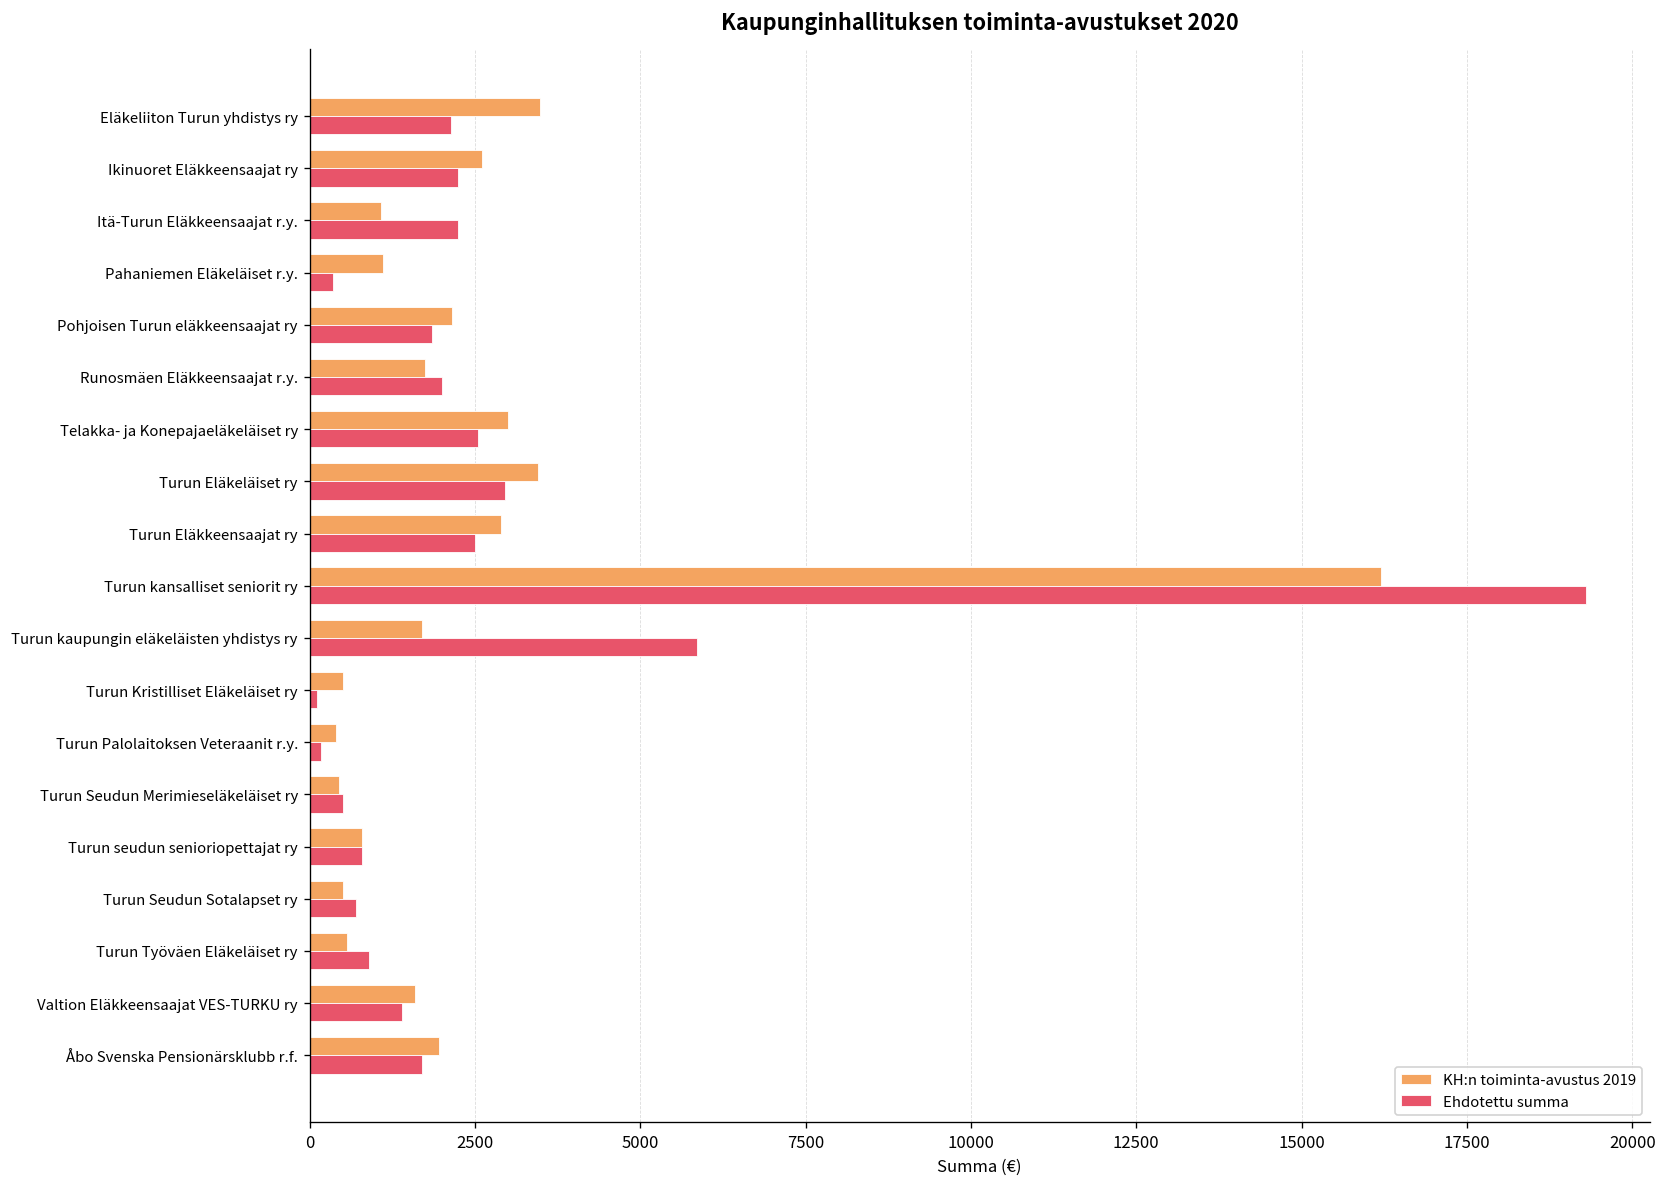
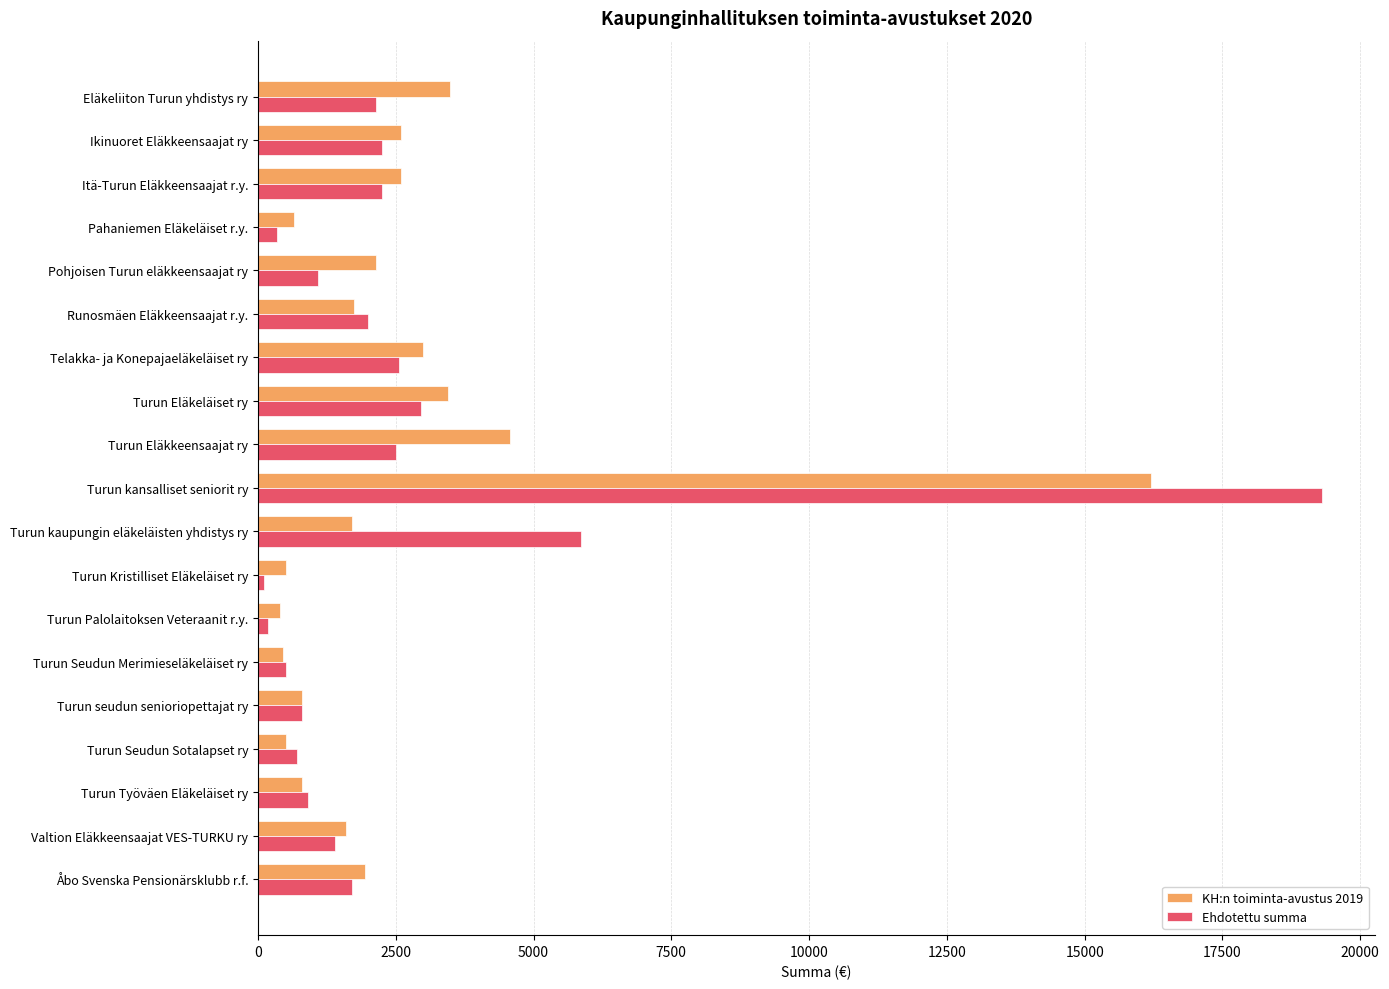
  {
    "KH:n toiminta-avustus 2019": {
      "Eläkeliiton Turun yhdistys ry": 3500,
      "Ikinuoret Eläkkeensaajat ry": 2600,
-     "Itä-Turun Eläkkeensaajat r.y.": 1100,
-     "Pahaniemen Eläkeläiset r.y.": 1100,
+     "Itä-Turun Eläkkeensaajat r.y.": 2600,
+     "Pahaniemen Eläkeläiset r.y.": 700,
      "Pohjoisen Turun eläkkeensaajat ry": 2200,
      "Runosmäen Eläkkeensaajat r.y.": 1800,
      "Telakka- ja Konepajaeläkeläiset ry": 3000,
      "Turun Eläkeläiset ry": 3500,
-     "Turun Eläkkeensaajat ry": 2900,
+     "Turun Eläkkeensaajat ry": 4600,
      "Turun kansalliset seniorit ry": 16200,
      "Turun kaupungin eläkeläisten yhdistys ry": 1700,
      "Turun Kristilliset Eläkeläiset ry": 500,
      "Turun Palolaitoksen Veteraanit r.y.": 400,
      "Turun Seudun Merimieseläkeläiset ry": 500,
      "Turun seudun senioriopettajat ry": 800,
      "Turun Seudun Sotalapset ry": 500,
-     "Turun Työväen Eläkeläiset ry": 600,
+     "Turun Työväen Eläkeläiset ry": 800,
      "Valtion Eläkkeensaajat VES-TURKU ry": 1600,
      "Åbo Svenska Pensionärsklubb r.f.": 2000
    },
    "Ehdotettu summa": {
      "Eläkeliiton Turun yhdistys ry": 2100,
      "Ikinuoret Eläkkeensaajat ry": 2300,
      "Itä-Turun Eläkkeensaajat r.y.": 2300,
      "Pahaniemen Eläkeläiset r.y.": 400,
-     "Pohjoisen Turun eläkkeensaajat ry": 1900,
+     "Pohjoisen Turun eläkkeensaajat ry": 1100,
      "Runosmäen Eläkkeensaajat r.y.": 2000,
      "Telakka- ja Konepajaeläkeläiset ry": 2600,
      "Turun Eläkeläiset ry": 3000,
      "Turun Eläkkeensaajat ry": 2500,
      "Turun kansalliset seniorit ry": 19300,
      "Turun kaupungin eläkeläisten yhdistys ry": 5900,
      "Turun Kristilliset Eläkeläiset ry": 100,
      "Turun Palolaitoksen Veteraanit r.y.": 200,
      "Turun Seudun Merimieseläkeläiset ry": 500,
      "Turun seudun senioriopettajat ry": 800,
      "Turun Seudun Sotalapset ry": 700,
      "Turun Työväen Eläkeläiset ry": 900,
      "Valtion Eläkkeensaajat VES-TURKU ry": 1400,
      "Åbo Svenska Pensionärsklubb r.f.": 1700
    }
  }
